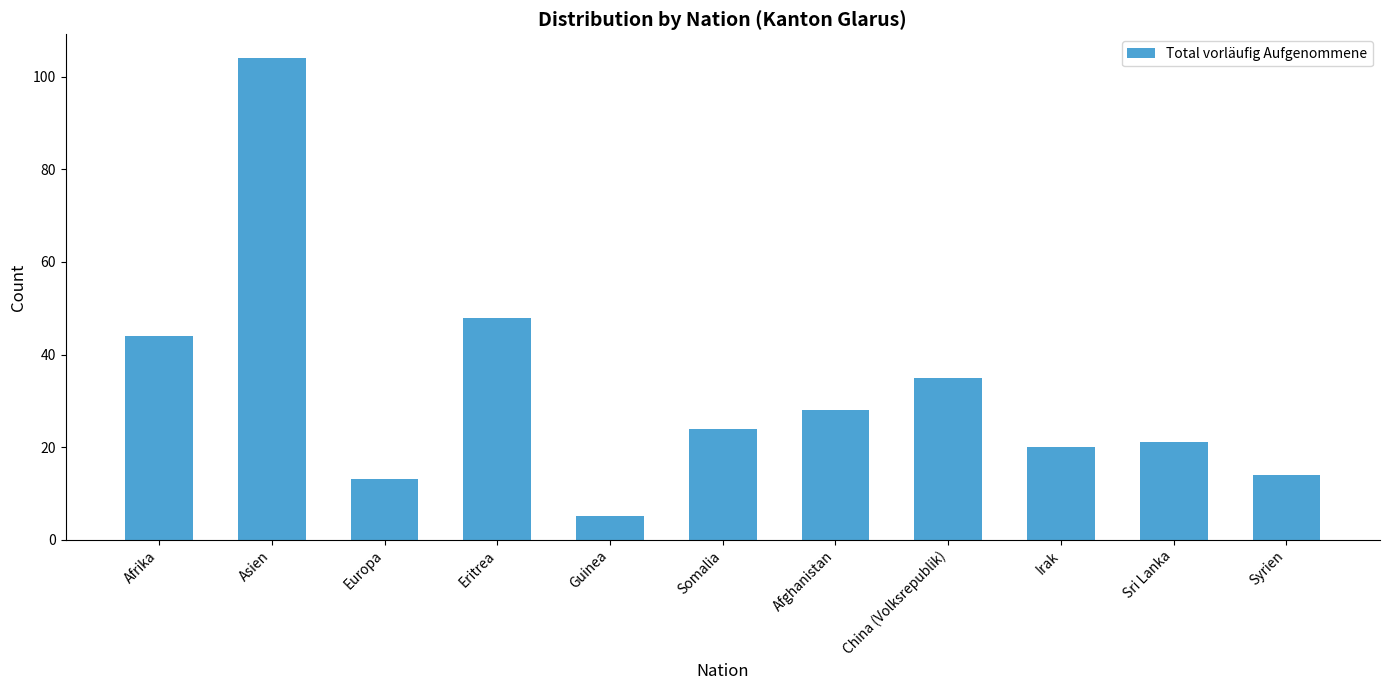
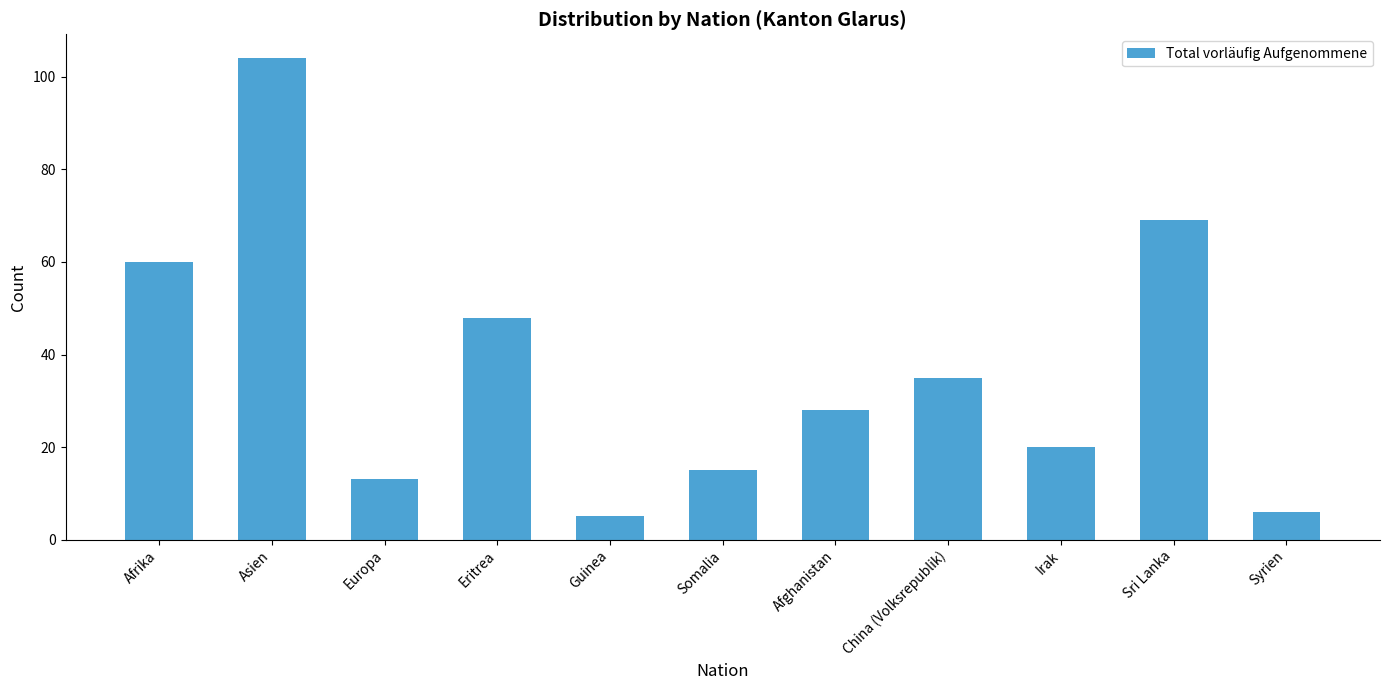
  {
-   "Afrika": 44,
+   "Afrika": 60,
    "Asien": 104,
    "Europa": 13,
    "Eritrea": 48,
    "Guinea": 5,
-   "Somalia": 24,
+   "Somalia": 15,
    "Afghanistan": 28,
    "China (Volksrepublik)": 35,
    "Irak": 20,
-   "Sri Lanka": 21,
-   "Syrien": 14
+   "Sri Lanka": 69,
+   "Syrien": 6
  }
